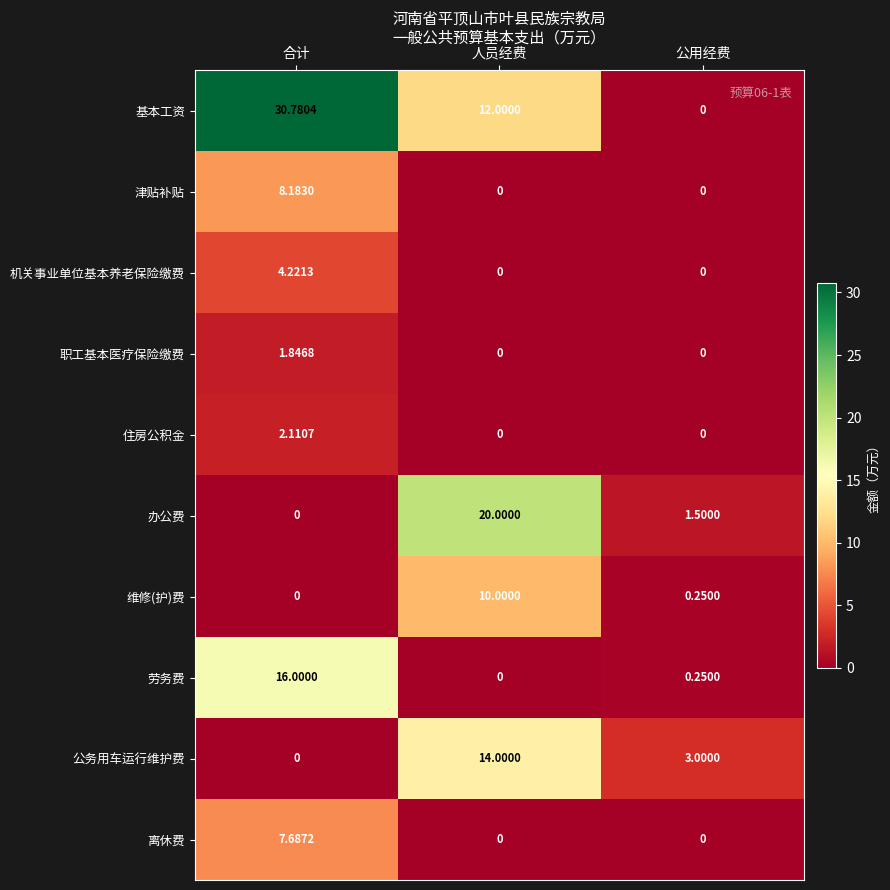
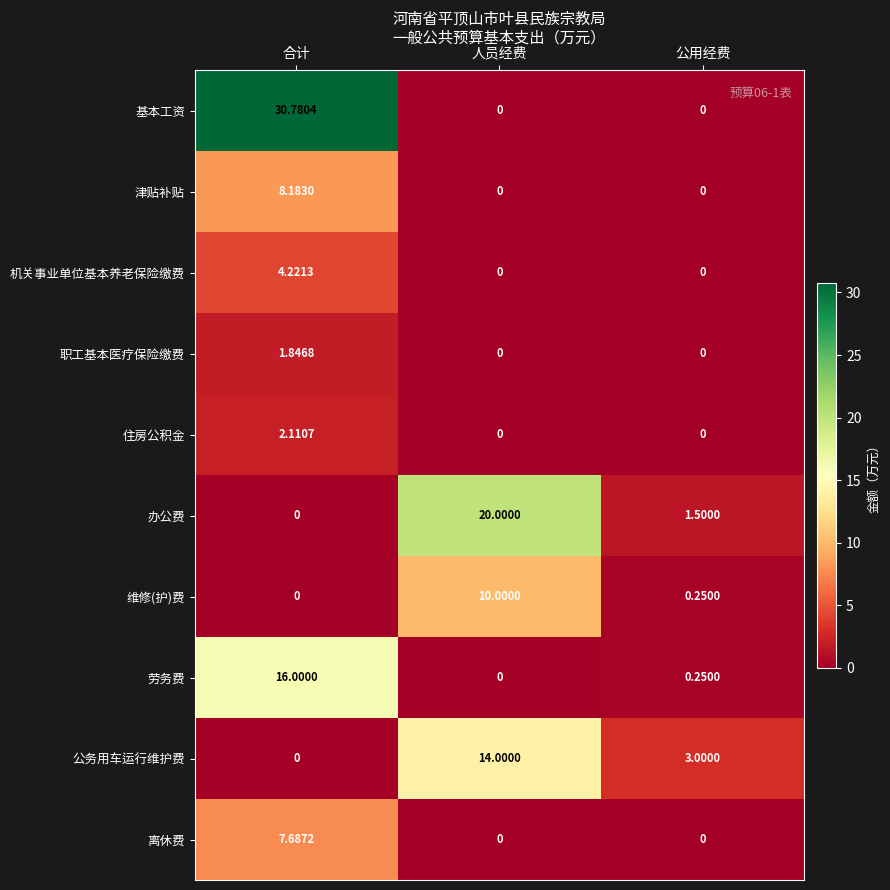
  {
    "基本工资": {
      "合计": 30.7804,
-     "人员经费": 12.0000
+     "人员经费": 0
    },
    "津贴补贴": {
      "合计": 8.1830,
      "人员经费": 0,
      "公用经费": 0
    },
    "机关事业单位基本养老保险缴费": {
      "合计": 4.2213,
      "人员经费": 0,
      "公用经费": 0
    },
    "职工基本医疗保险缴费": {
      "合计": 1.8468,
      "人员经费": 0,
      "公用经费": 0
    },
    "住房公积金": {
      "合计": 2.1107,
      "人员经费": 0,
      "公用经费": 0
    },
    "办公费": {
      "合计": 0,
      "人员经费": 20.0000,
      "公用经费": 1.5000
    },
    "维修(护)费": {
      "合计": 0,
      "人员经费": 10.0000,
      "公用经费": 0.2500
    },
    "劳务费": {
      "合计": 16.0000,
      "人员经费": 0,
      "公用经费": 0.2500
    },
    "公务用车运行维护费": {
      "合计": 0,
      "人员经费": 14.0000,
      "公用经费": 3.0000
    },
    "离休费": {
      "合计": 7.6872,
      "人员经费": 0,
      "公用经费": 0
    }
  }
